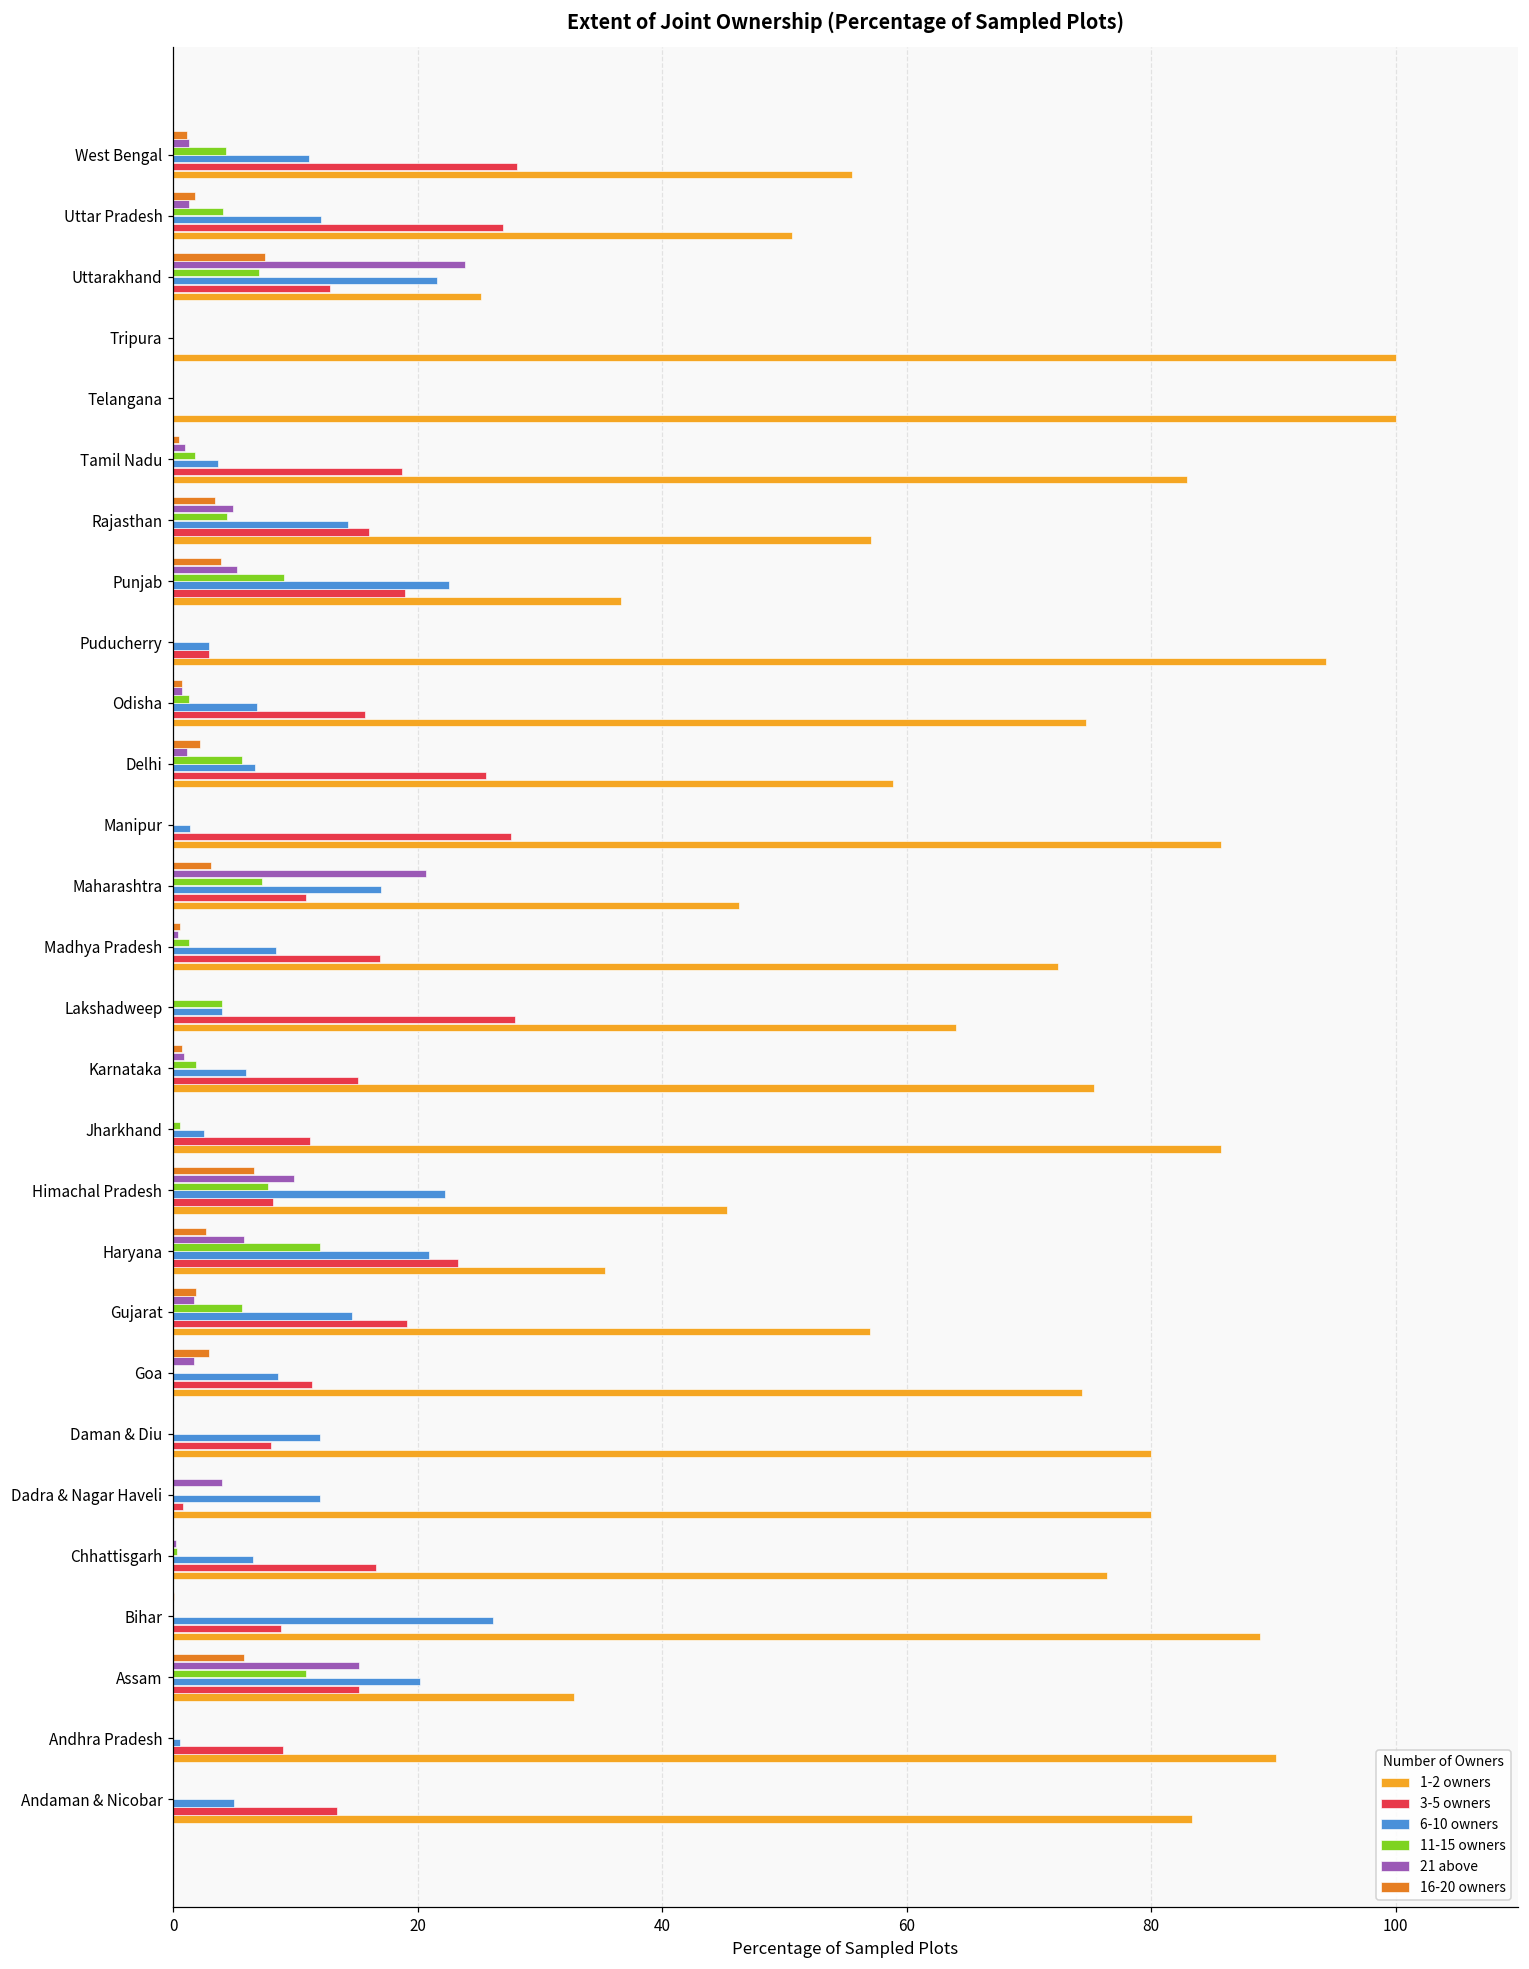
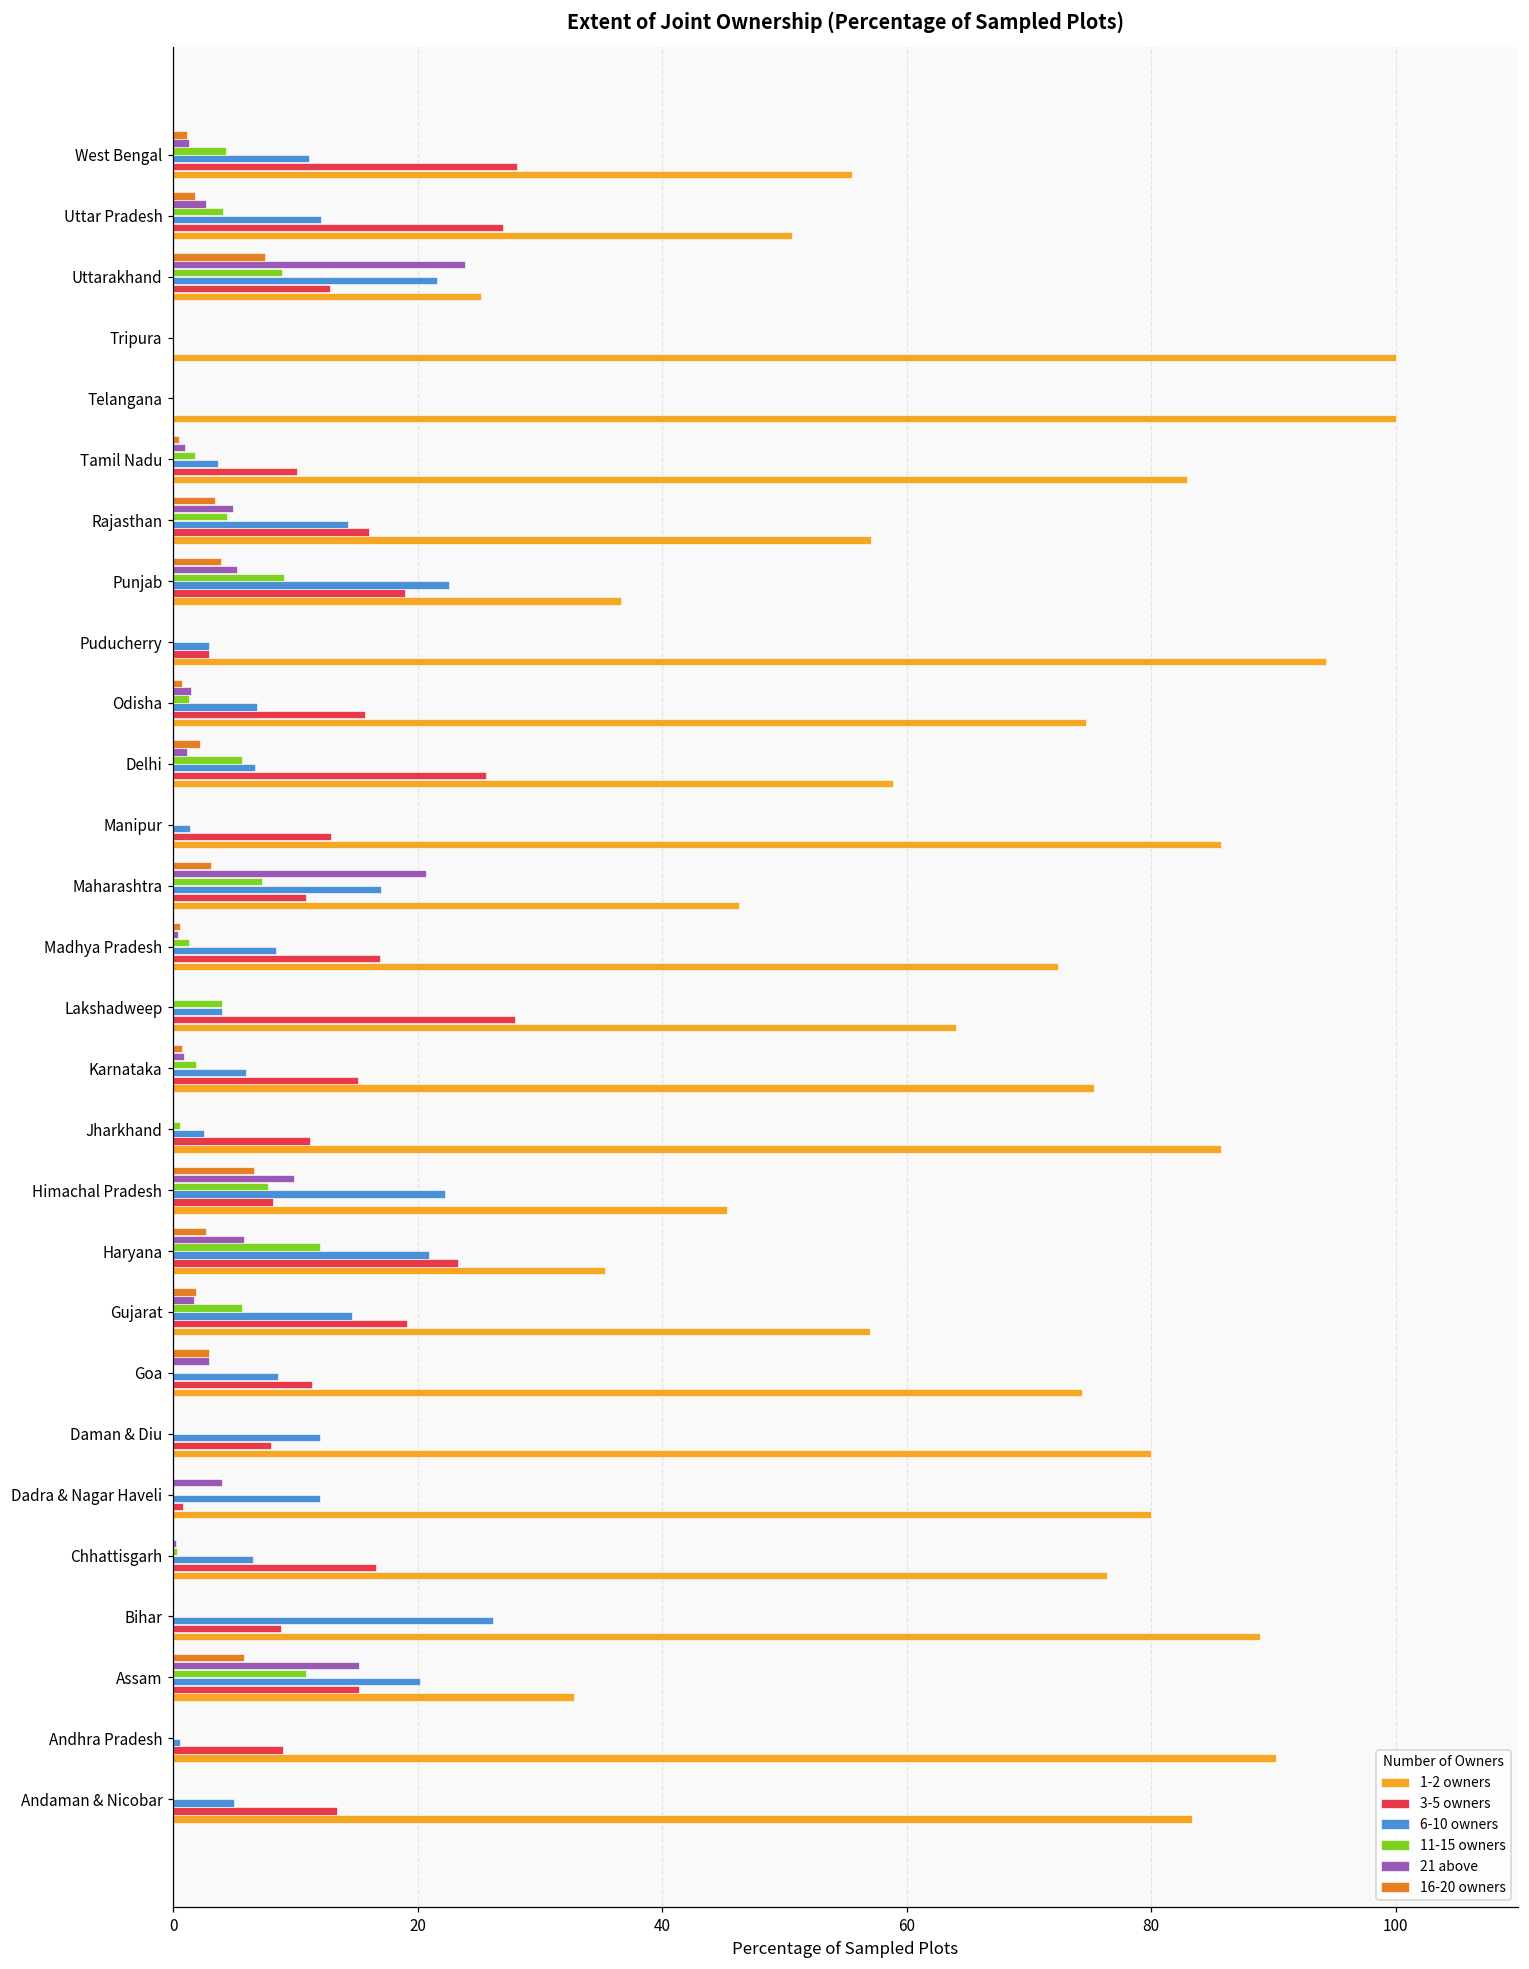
  {
    "3-5 owners": {
      "West Bengal": 28.1,
      "Uttar Pradesh": 27.0,
      "Uttarakhand": 12.8,
      "Tripura": 0.0,
      "Telangana": 0.0,
-     "Tamil Nadu": 18.7,
+     "Tamil Nadu": 10.1,
      "Rajasthan": 16.0,
      "Punjab": 19.0,
      "Puducherry": 2.9,
      "Odisha": 15.7,
      "Delhi": 25.6,
-     "Manipur": 27.6,
+     "Manipur": 12.9,
      "Maharashtra": 10.9,
      "Madhya Pradesh": 16.9,
      "Lakshadweep": 28.0,
      "Karnataka": 15.1,
      "Jharkhand": 11.2,
      "Himachal Pradesh": 8.2,
      "Haryana": 23.3,
      "Gujarat": 19.1,
      "Goa": 11.4,
      "Daman & Diu": 8.0,
      "Dadra & Nagar Haveli": 0.8,
      "Chhattisgarh": 16.6,
      "Bihar": 8.8,
      "Assam": 15.2,
      "Andhra Pradesh": 9.0,
      "Andaman & Nicobar": 13.4
    },
    "6-10 owners": {
      "West Bengal": 11.1,
      "Uttar Pradesh": 12.1,
      "Uttarakhand": 21.6,
      "Tripura": 0.0,
      "Telangana": 0.0,
      "Tamil Nadu": 3.7,
      "Rajasthan": 14.3,
      "Punjab": 22.6,
      "Puducherry": 2.9,
      "Odisha": 6.9,
      "Delhi": 6.7,
      "Manipur": 1.4,
      "Maharashtra": 17.0,
      "Madhya Pradesh": 8.4,
      "Lakshadweep": 4.0,
      "Karnataka": 6.0,
      "Jharkhand": 2.5,
      "Himachal Pradesh": 22.2,
      "Haryana": 20.9,
      "Gujarat": 14.6,
      "Goa": 8.6,
      "Daman & Diu": 12.0,
      "Dadra & Nagar Haveli": 12.0,
      "Chhattisgarh": 6.5,
      "Bihar": 26.2,
      "Assam": 20.2,
      "Andhra Pradesh": 0.6,
      "Andaman & Nicobar": 5.0
    },
    "11-15 owners": {
      "West Bengal": 4.3,
      "Uttar Pradesh": 4.1,
-     "Uttarakhand": 7.0,
+     "Uttarakhand": 8.9,
      "Tripura": 0.0,
      "Telangana": 0.0,
      "Tamil Nadu": 1.8,
      "Rajasthan": 4.4,
      "Punjab": 9.1,
      "Puducherry": 0.0,
      "Odisha": 1.3,
      "Delhi": 5.6,
      "Manipur": 0.0,
      "Maharashtra": 7.3,
      "Madhya Pradesh": 1.3,
      "Lakshadweep": 4.0,
      "Karnataka": 1.9,
      "Jharkhand": 0.6,
      "Himachal Pradesh": 7.8,
      "Haryana": 12.0,
      "Gujarat": 5.6,
      "Goa": 0.0,
      "Daman & Diu": 0.0,
      "Dadra & Nagar Haveli": 0.0,
      "Chhattisgarh": 0.3,
      "Bihar": 0.0,
      "Assam": 10.9,
      "Andhra Pradesh": 0.0,
      "Andaman & Nicobar": 0.0
    },
    "21 above": {
      "West Bengal": 1.3,
-     "Uttar Pradesh": 1.3,
+     "Uttar Pradesh": 2.7,
      "Uttarakhand": 23.9,
      "Tripura": 0.0,
      "Telangana": 0.0,
      "Tamil Nadu": 1.0,
      "Rajasthan": 4.9,
      "Punjab": 5.2,
      "Puducherry": 0.0,
-     "Odisha": 0.7,
+     "Odisha": 1.5,
      "Delhi": 1.1,
      "Manipur": 0.0,
      "Maharashtra": 20.7,
      "Madhya Pradesh": 0.4,
      "Lakshadweep": 0.0,
      "Karnataka": 0.9,
      "Jharkhand": 0.0,
      "Himachal Pradesh": 9.9,
      "Haryana": 5.8,
      "Gujarat": 1.7,
-     "Goa": 1.7,
+     "Goa": 2.9,
      "Daman & Diu": 0.0,
      "Dadra & Nagar Haveli": 4.0,
      "Bihar": 0.0,
      "Assam": 15.2,
      "Andhra Pradesh": 0.0,
      "Andaman & Nicobar": 0.0
    }
  }
